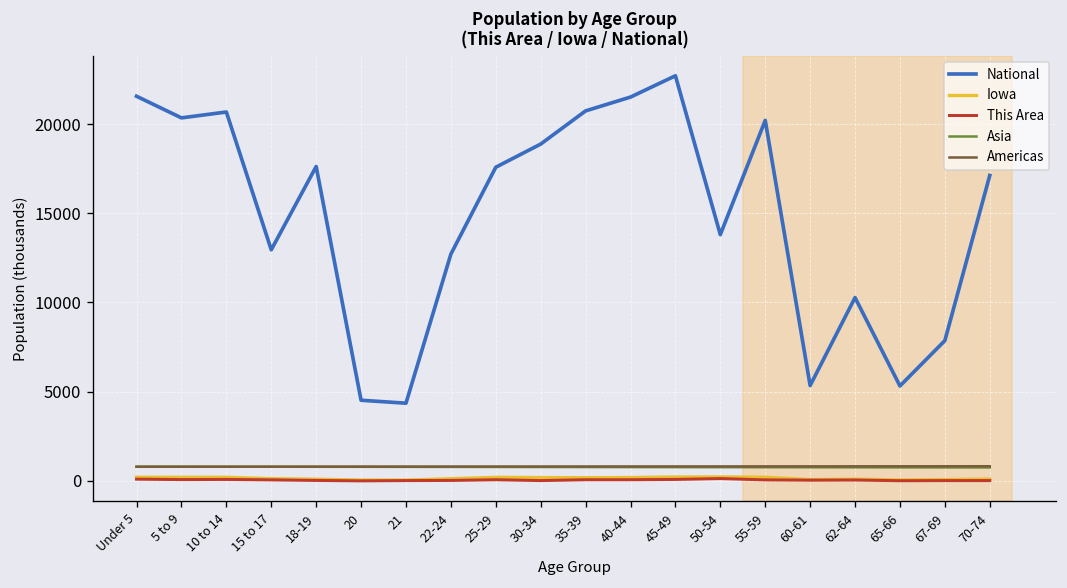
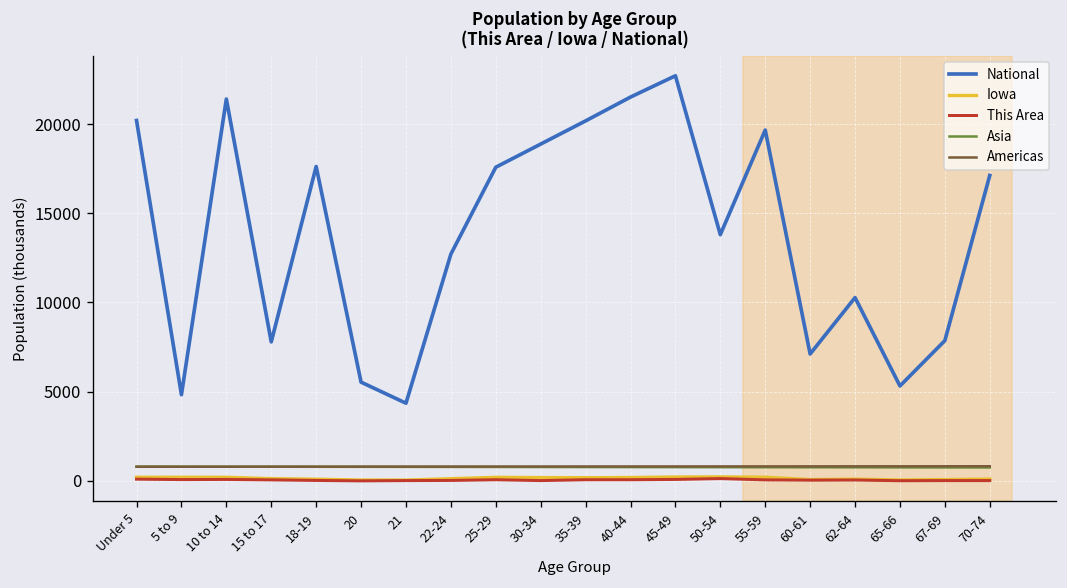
  {
    "National": {
-     "Under 5": 21600,
-     "5 to 9": 20300,
-     "10 to 14": 20700,
-     "15 to 17": 13000,
+     "Under 5": 20200,
+     "5 to 9": 4800,
+     "10 to 14": 21400,
+     "15 to 17": 7800,
      "18-19": 17600,
-     "20": 4500,
+     "20": 5500,
      "21": 4400,
      "22-24": 12700,
      "25-29": 17600,
      "30-34": 18900,
-     "35-39": 20700,
+     "35-39": 20200,
      "40-44": 21500,
      "45-49": 22700,
      "50-54": 13800,
-     "55-59": 20200,
-     "60-61": 5300,
+     "55-59": 19700,
+     "60-61": 7100,
      "62-64": 10300,
      "65-66": 5300,
      "67-69": 7900,
      "70-74": 17100
    }
  }
